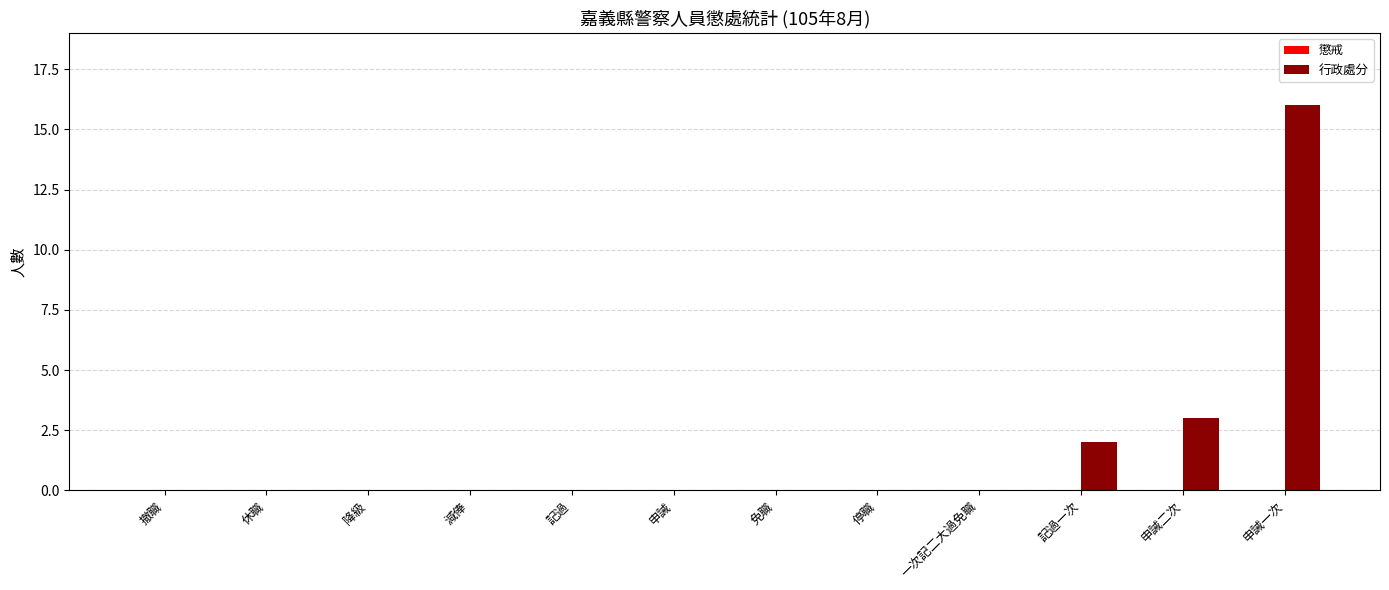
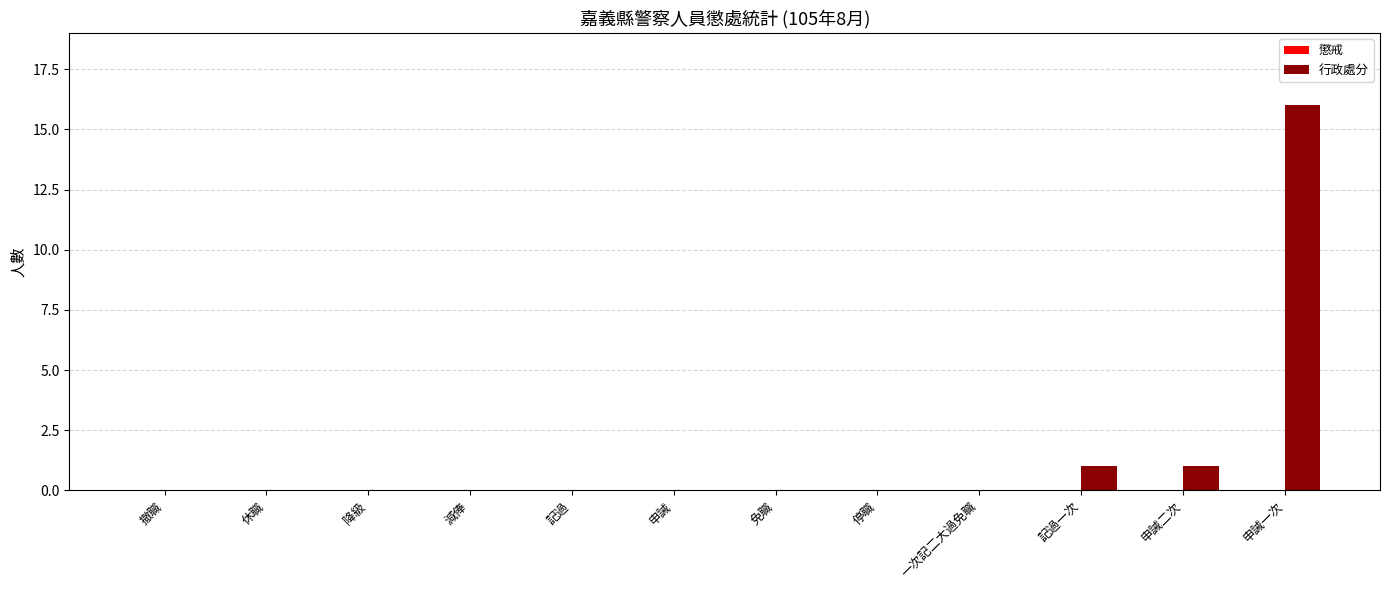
  {
    "懲戒": {
      "撤職": 0,
      "休職": 0,
      "降級": 0,
      "減俸": 0,
      "記過": 0,
      "申誡": 0,
      "免職": 0,
      "停職": 0,
      "一次記二大過免職": 0,
      "記過一次": 0,
      "申誡二次": 0,
      "申誡一次": 0
    },
    "行政處分": {
      "撤職": 0,
      "休職": 0,
      "降級": 0,
      "減俸": 0,
      "記過": 0,
      "申誡": 0,
      "免職": 0,
      "停職": 0,
      "一次記二大過免職": 0,
-     "記過一次": 2,
-     "申誡二次": 3,
+     "記過一次": 1,
+     "申誡二次": 1,
      "申誡一次": 16
    }
  }
